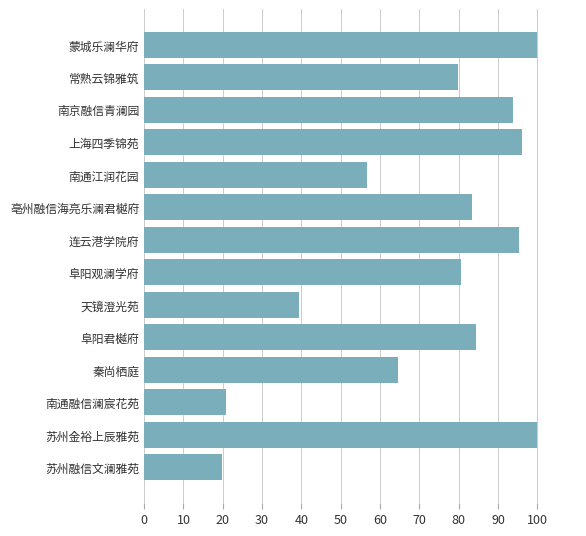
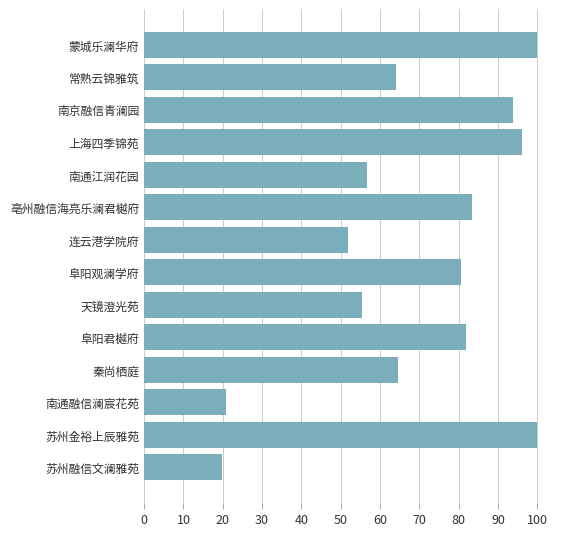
  {
    "蒙城乐澜华府": 100,
-   "常熟云锦雅筑": 80,
+   "常熟云锦雅筑": 64,
    "南京融信青澜园": 94,
    "上海四季锦苑": 96,
    "南通江润花园": 57,
    "亳州融信海亮乐澜君樾府": 83,
-   "连云港学院府": 95,
+   "连云港学院府": 52,
    "阜阳观澜学府": 81,
-   "天镜澄光苑": 39,
-   "阜阳君樾府": 84,
+   "天镜澄光苑": 55,
+   "阜阳君樾府": 82,
    "秦尚栖庭": 65,
    "南通融信澜宸花苑": 21,
    "苏州金裕上辰雅苑": 100,
    "苏州融信文澜雅苑": 20
  }
